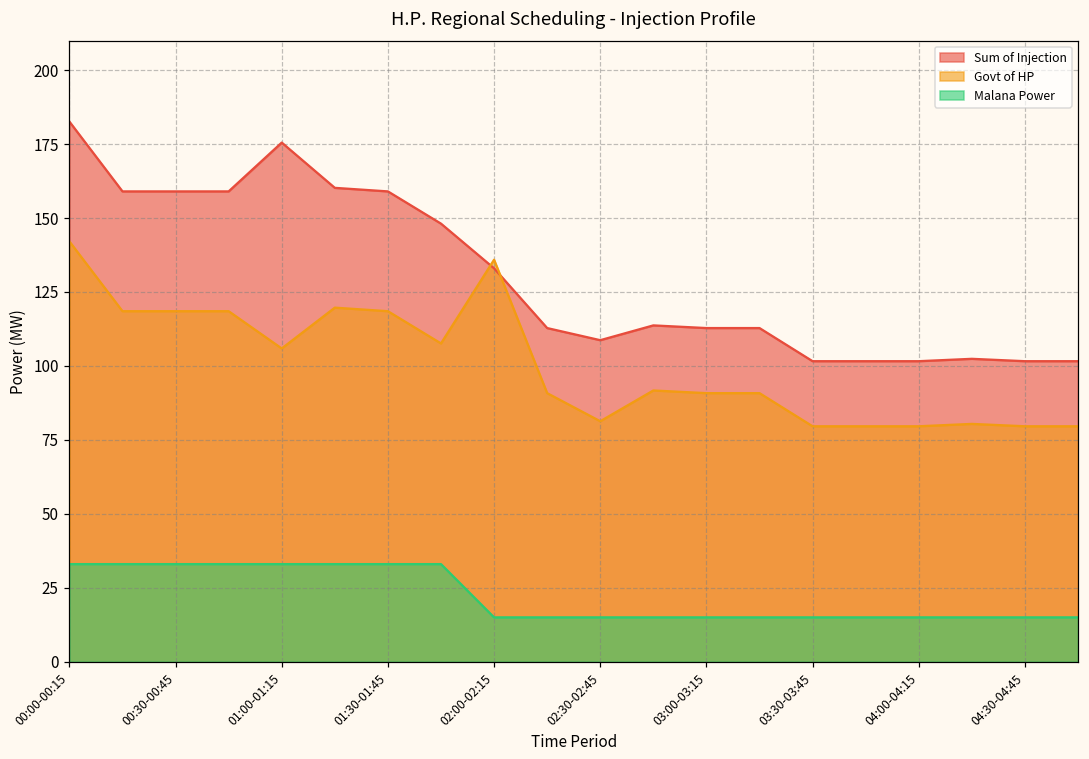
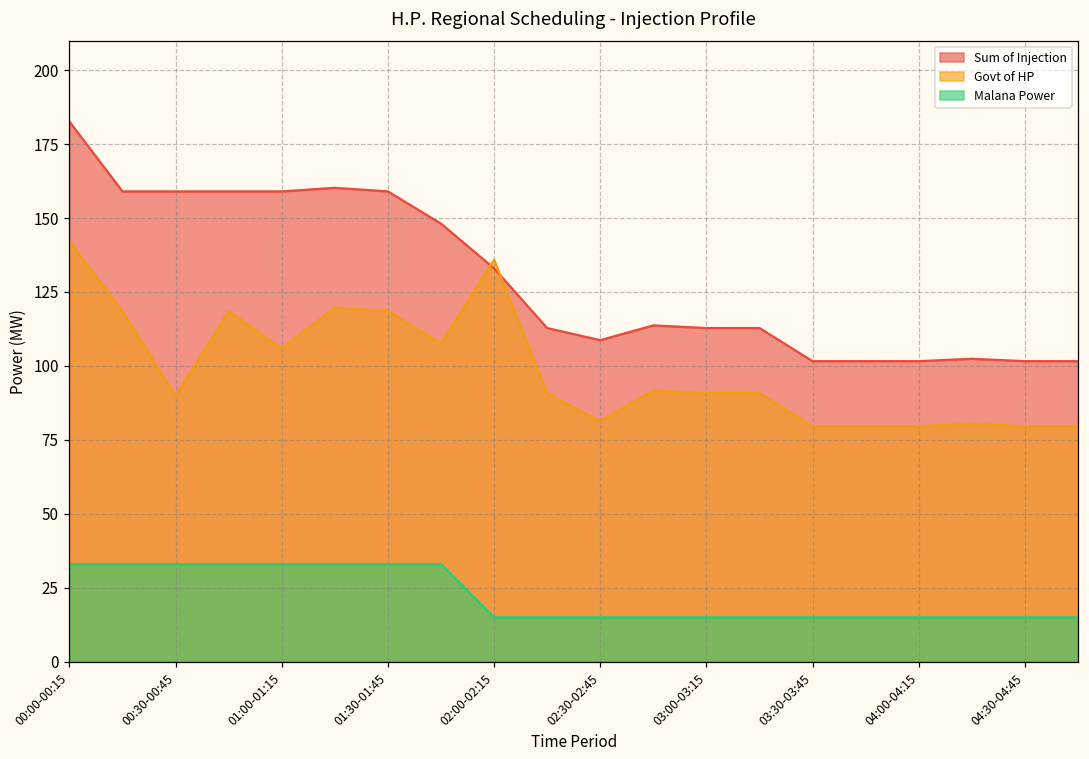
  {
    "Sum of Injection": {
      "00:00-00:15": 183,
      "00:30-00:45": 159,
-     "01:00-01:15": 176,
+     "01:00-01:15": 159,
      "01:30-01:45": 159,
      "02:00-02:15": 133,
      "02:30-02:45": 109,
      "03:00-03:15": 113,
      "03:30-03:45": 102,
      "04:00-04:15": 102,
      "04:30-04:45": 102
    },
    "Govt of HP": {
      "00:00-00:15": 142,
-     "00:30-00:45": 119,
+     "00:30-00:45": 90,
      "01:00-01:15": 106,
      "01:30-01:45": 119,
      "02:00-02:15": 136,
      "02:30-02:45": 81,
      "03:00-03:15": 91,
      "03:30-03:45": 80,
      "04:00-04:15": 80,
      "04:30-04:45": 80
    },
    "Malana Power": {
      "00:00-00:15": 33,
      "00:30-00:45": 33,
      "01:00-01:15": 33,
      "01:30-01:45": 33,
      "02:00-02:15": 15,
      "02:30-02:45": 15,
      "03:00-03:15": 15,
      "03:30-03:45": 15,
      "04:00-04:15": 15,
      "04:30-04:45": 15
    }
  }
